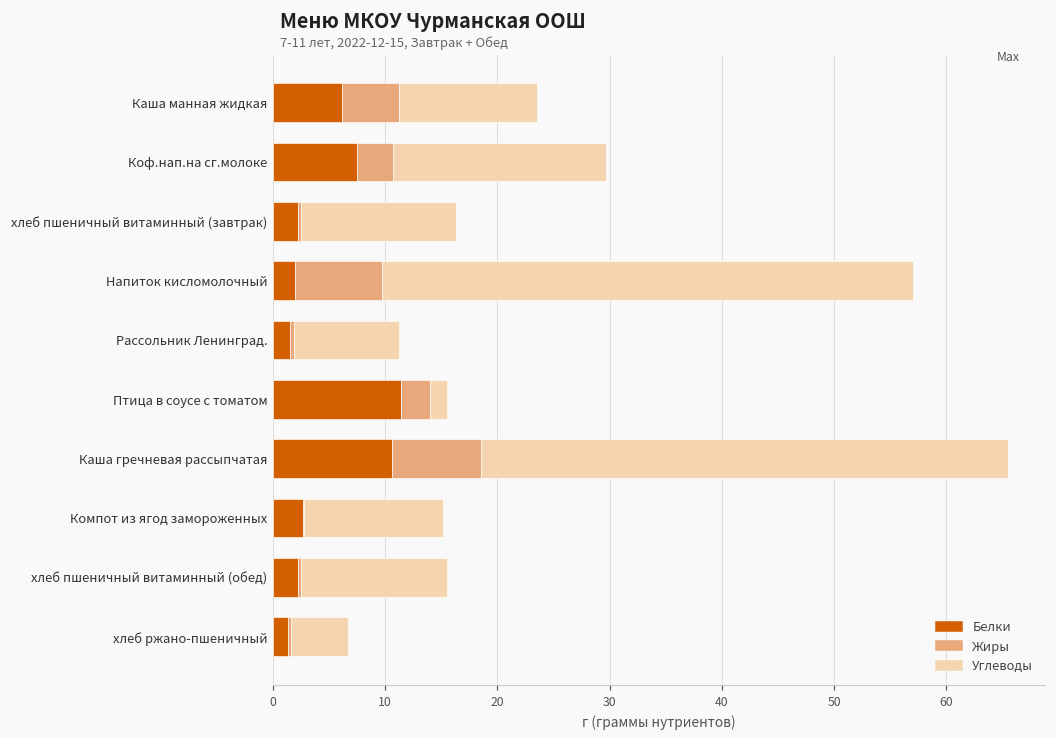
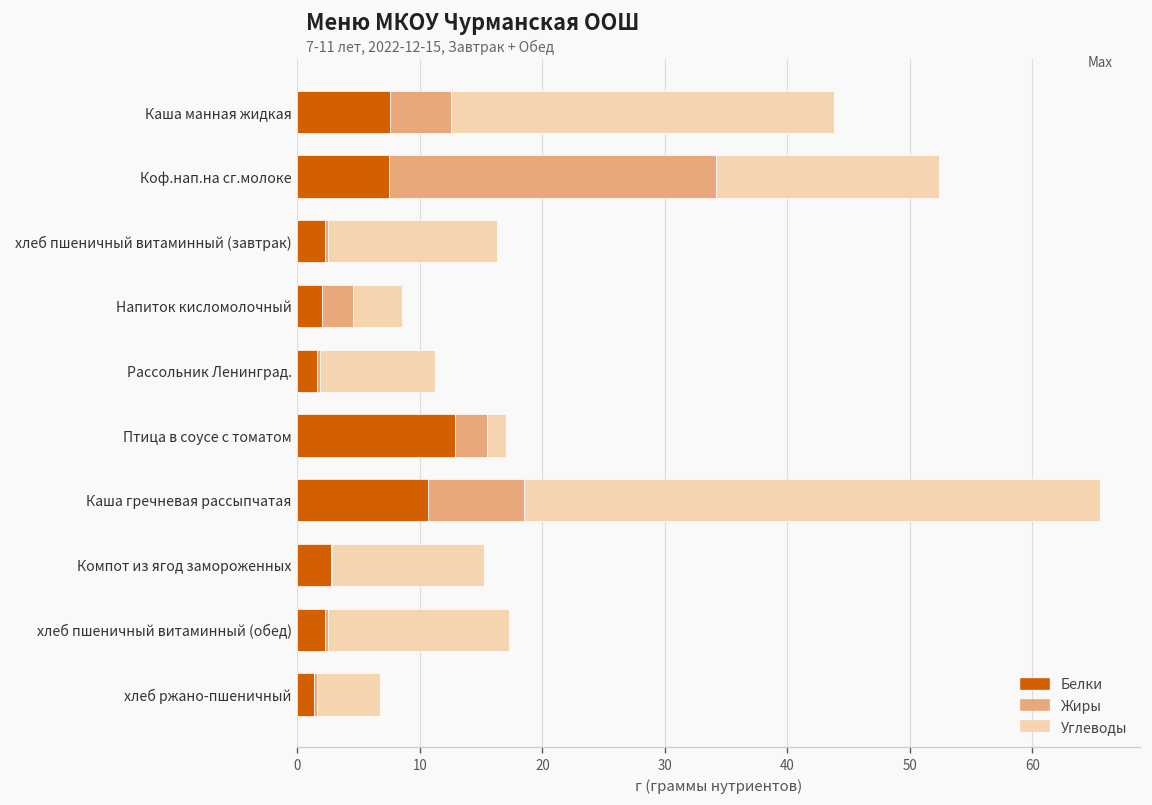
  {
    "Белки": {
-     "Каша манная жидкая": 6.2,
+     "Каша манная жидкая": 7.5,
      "Коф.нап.на сг.молоке": 7.5,
      "хлеб пшеничный витаминный (завтрак)": 2.3,
      "Напиток кисломолочный": 2.0,
      "Рассольник Ленинград.": 1.6,
-     "Птица в соусе с томатом": 11.4,
+     "Птица в соусе с томатом": 12.9,
      "Каша гречневая рассыпчатая": 10.6,
      "Компот из ягод замороженных": 2.7,
      "хлеб пшеничный витаминный (обед)": 2.3,
      "хлеб ржано-пшеничный": 1.4
    },
    "Жиры": {
      "Каша манная жидкая": 5.0,
-     "Коф.нап.на сг.молоке": 3.2,
-     "Напиток кисломолочный": 7.7,
+     "Коф.нап.на сг.молоке": 26.7,
+     "Напиток кисломолочный": 2.5,
      "Рассольник Ленинград.": 0.3,
      "Птица в соусе с томатом": 2.6,
      "Каша гречневая рассыпчатая": 7.9,
      "хлеб ржано-пшеничный": 0.3
    },
    "Углеводы": {
-     "Каша манная жидкая": 12.3,
-     "Коф.нап.на сг.молоке": 19.0,
+     "Каша манная жидкая": 31.2,
+     "Коф.нап.на сг.молоке": 18.2,
      "хлеб пшеничный витаминный (завтрак)": 13.8,
-     "Напиток кисломолочный": 47.3,
+     "Напиток кисломолочный": 4.0,
      "Рассольник Ленинград.": 9.4,
      "Птица в соусе с томатом": 1.6,
      "Каша гречневая рассыпчатая": 47.0,
      "Компот из ягод замороженных": 12.4,
-     "хлеб пшеничный витаминный (обед)": 13.0,
+     "хлеб пшеничный витаминный (обед)": 14.8,
      "хлеб ржано-пшеничный": 5.1
    }
  }
